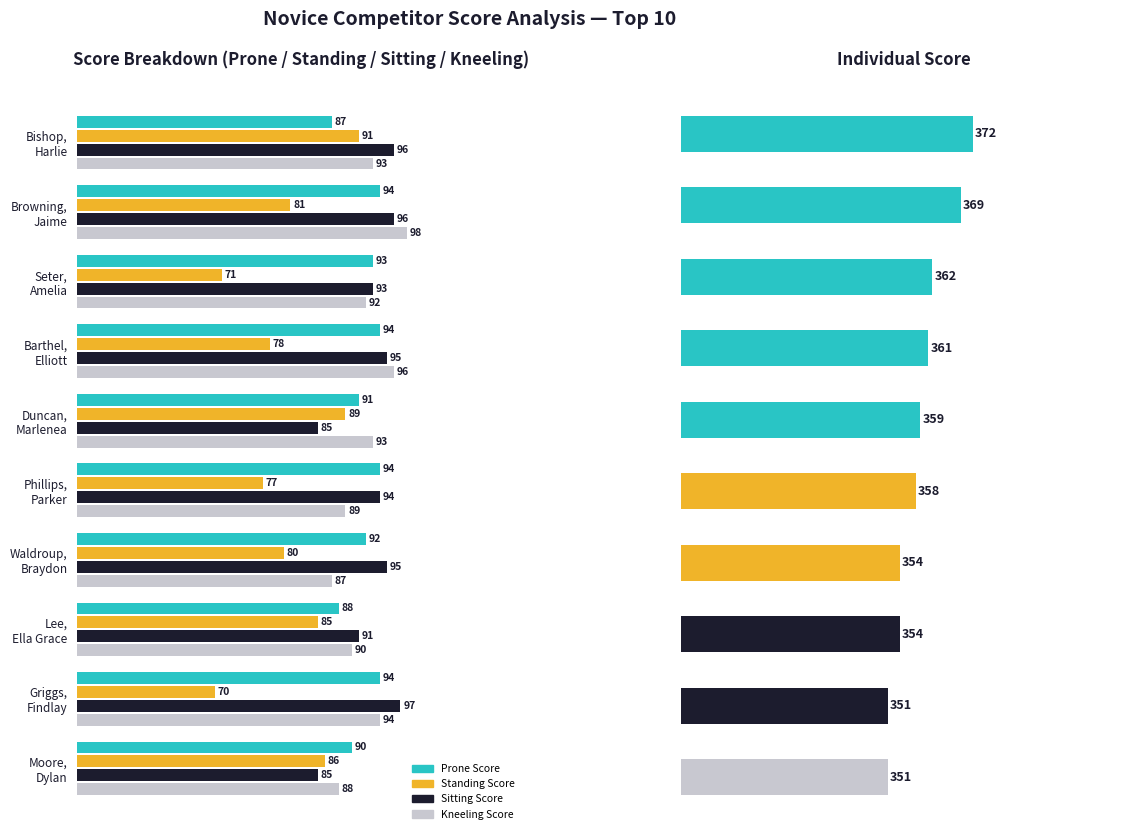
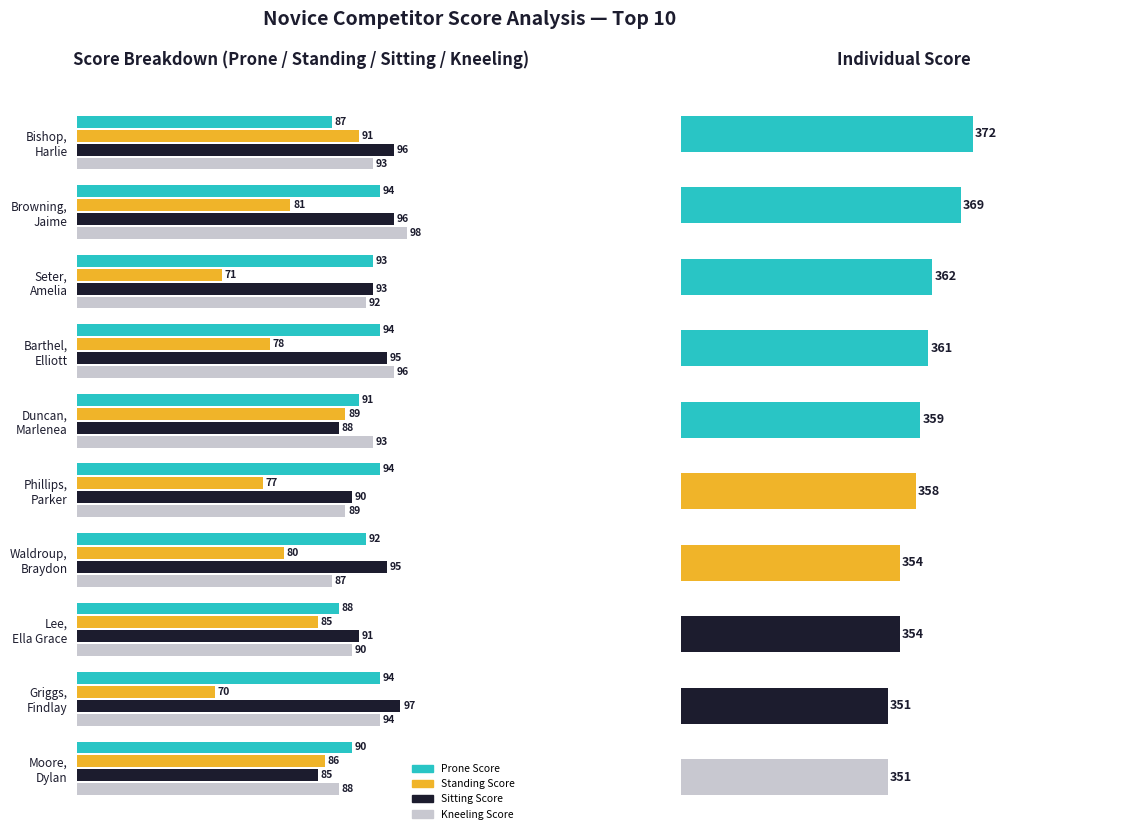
  {
    "Score Breakdown (Prone / Standing / Sitting / Kneeling)": {
      "Prone Score": {
        "Bishop, Harlie": 87,
        "Browning, Jaime": 94,
        "Seter, Amelia": 93,
        "Barthel, Elliott": 94,
        "Duncan, Marlenea": 91,
        "Phillips, Parker": 94,
        "Waldroup, Braydon": 92,
        "Lee, Ella Grace": 88,
        "Griggs, Findlay": 94,
        "Moore, Dylan": 90
      },
      "Standing Score": {
        "Bishop, Harlie": 91,
        "Browning, Jaime": 81,
        "Seter, Amelia": 71,
        "Barthel, Elliott": 78,
        "Duncan, Marlenea": 89,
        "Phillips, Parker": 77,
        "Waldroup, Braydon": 80,
        "Lee, Ella Grace": 85,
        "Griggs, Findlay": 70,
        "Moore, Dylan": 86
      },
      "Sitting Score": {
        "Bishop, Harlie": 96,
        "Browning, Jaime": 96,
        "Seter, Amelia": 93,
        "Barthel, Elliott": 95,
-       "Duncan, Marlenea": 85,
-       "Phillips, Parker": 94,
+       "Duncan, Marlenea": 88,
+       "Phillips, Parker": 90,
        "Waldroup, Braydon": 95,
        "Lee, Ella Grace": 91,
        "Griggs, Findlay": 97,
        "Moore, Dylan": 85
      },
      "Kneeling Score": {
        "Bishop, Harlie": 93,
        "Browning, Jaime": 98,
        "Seter, Amelia": 92,
        "Barthel, Elliott": 96,
        "Duncan, Marlenea": 93,
        "Phillips, Parker": 89,
        "Waldroup, Braydon": 87,
        "Lee, Ella Grace": 90,
        "Griggs, Findlay": 94,
        "Moore, Dylan": 88
      }
    }
  }
